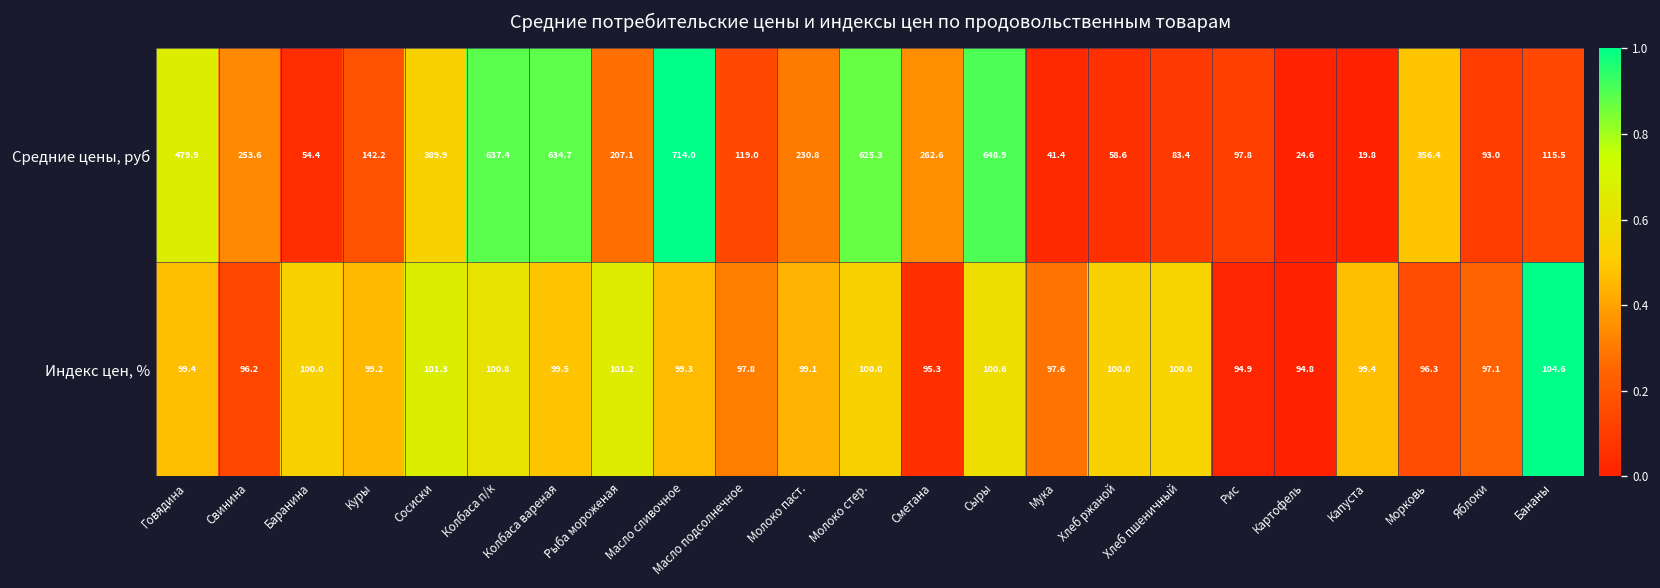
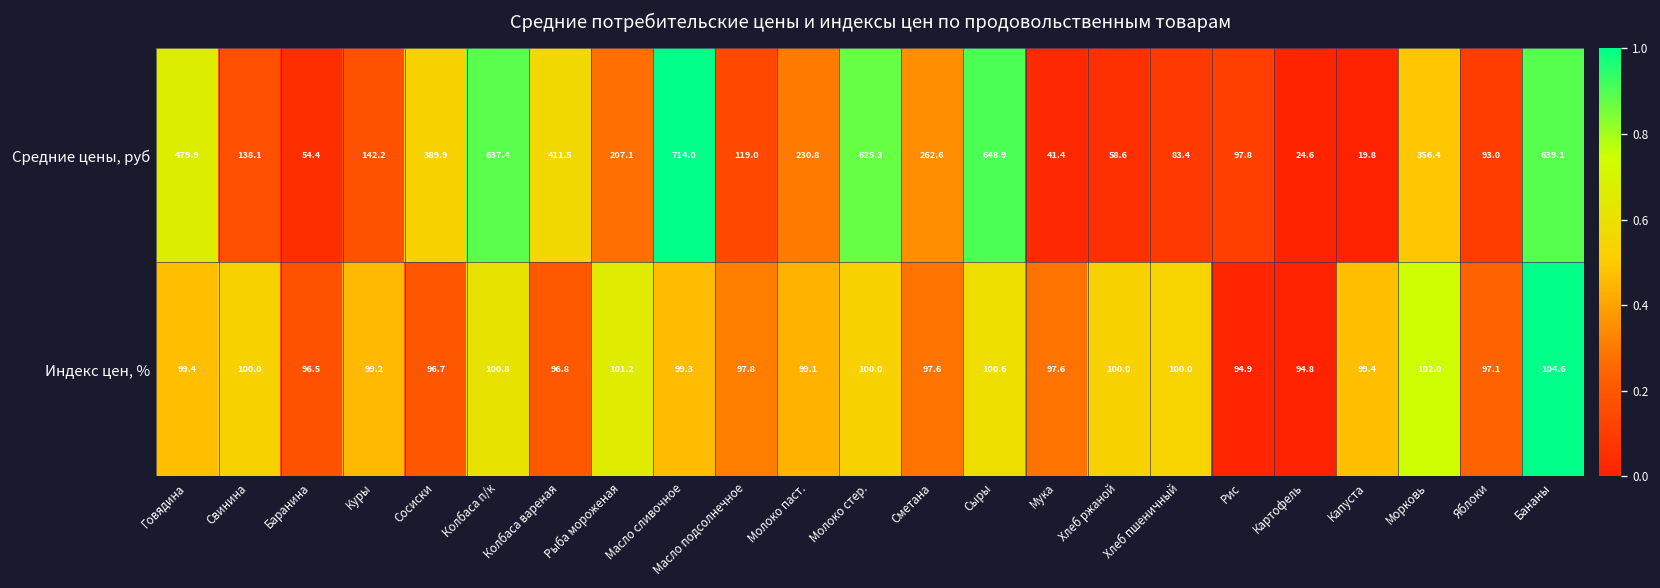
  {
    "Средние цены, руб": {
      "Говядина": 479.9,
-     "Свинина": 253.6,
+     "Свинина": 138.1,
      "Баранина": 54.4,
      "Куры": 142.2,
      "Сосиски": 389.9,
      "Колбаса п/к": 637.4,
-     "Колбаса вареная": 634.7,
+     "Колбаса вареная": 411.5,
      "Рыба мороженая": 207.1,
      "Масло сливочное": 714.0,
      "Масло подсолнечное": 119.0,
      "Молоко паст.": 230.8,
      "Молоко стер.": 625.3,
      "Сметана": 262.6,
      "Сыры": 648.9,
      "Мука": 41.4,
      "Хлеб ржаной": 58.6,
      "Хлеб пшеничный": 83.4,
      "Рис": 97.8,
      "Картофель": 24.6,
      "Капуста": 19.8,
      "Морковь": 356.4,
      "Яблоки": 93.0,
-     "Бананы": 115.5
+     "Бананы": 639.1
    },
    "Индекс цен, %": {
      "Говядина": 99.4,
-     "Свинина": 96.2,
-     "Баранина": 100.0,
+     "Свинина": 100.0,
+     "Баранина": 96.5,
      "Куры": 99.2,
-     "Сосиски": 101.3,
+     "Сосиски": 96.7,
      "Колбаса п/к": 100.8,
-     "Колбаса вареная": 99.5,
+     "Колбаса вареная": 96.8,
      "Рыба мороженая": 101.2,
      "Масло сливочное": 99.3,
      "Масло подсолнечное": 97.8,
      "Молоко паст.": 99.1,
      "Молоко стер.": 100.0,
-     "Сметана": 95.3,
+     "Сметана": 97.6,
      "Сыры": 100.6,
      "Мука": 97.6,
      "Хлеб ржаной": 100.0,
      "Хлеб пшеничный": 100.0,
      "Рис": 94.9,
      "Картофель": 94.8,
      "Капуста": 99.4,
-     "Морковь": 96.3,
+     "Морковь": 102.0,
      "Яблоки": 97.1,
      "Бананы": 104.6
    }
  }
